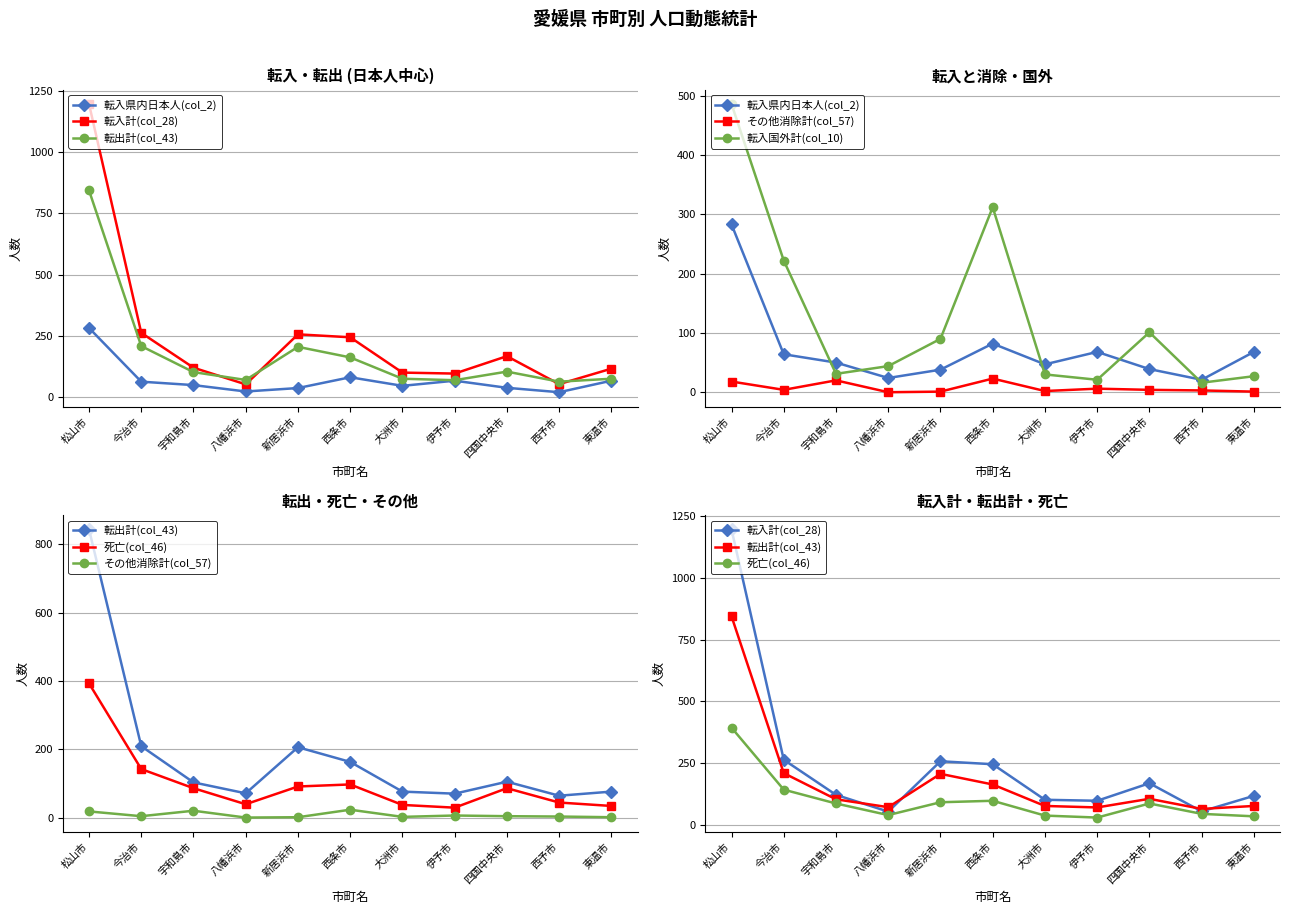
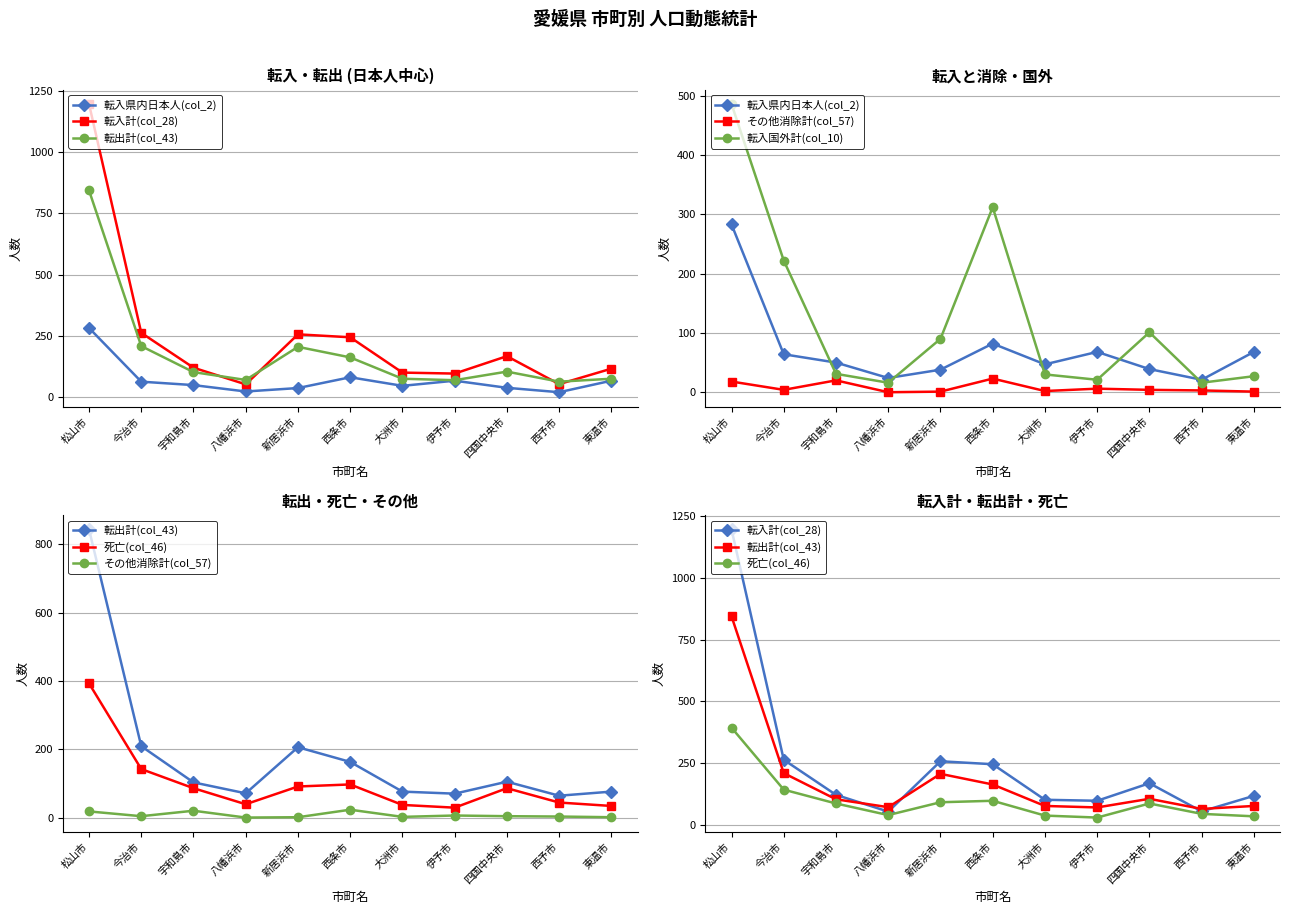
  {
    "転入・転出 (日本人中心)": {
      "転入県内日本人(col_2)": {
        "松山市": 280,
        "今治市": 60,
        "宇和島市": 50,
        "八幡浜市": 20,
        "新居浜市": 40,
        "西条市": 80,
        "大洲市": 50,
        "四国中央市": 40,
        "西予市": 20
      }
    },
    "転入と消除・国外": {
      "転入県内日本人(col_2)": {
        "松山市": 280,
        "今治市": 60,
        "宇和島市": 50,
        "八幡浜市": 20,
        "新居浜市": 40,
        "西条市": 80,
        "大洲市": 50,
        "伊予市": 70,
        "四国中央市": 40,
        "西予市": 20,
        "東温市": 70
      },
      "転入国外計(col_10)": {
        "今治市": 220,
        "宇和島市": 30,
-       "八幡浜市": 40,
+       "八幡浜市": 20,
        "新居浜市": 90,
        "西条市": 310,
        "大洲市": 30,
        "伊予市": 20,
        "四国中央市": 100,
        "西予市": 20,
        "東温市": 30
      }
    },
    "転出・死亡・その他": {
      "その他消除計(col_57)": {
        "松山市": 20,
        "今治市": 0,
        "宇和島市": 20,
        "八幡浜市": 0,
        "新居浜市": 0,
        "西条市": 20,
        "大洲市": 0,
        "伊予市": 10,
        "四国中央市": 0,
        "西予市": 0,
        "東温市": 0
      }
    },
    "転入計・転出計・死亡": {
      "転入計(col_28)": {
        "今治市": 260,
        "宇和島市": 120,
        "八幡浜市": 50,
        "新居浜市": 260,
        "西条市": 250,
        "大洲市": 100,
        "伊予市": 100,
        "四国中央市": 170,
        "東温市": 120
      },
      "転出計(col_43)": {
        "松山市": 840,
        "今治市": 210,
        "宇和島市": 100,
        "八幡浜市": 70,
        "新居浜市": 210,
        "西条市": 160,
        "大洲市": 80,
        "伊予市": 70,
        "四国中央市": 110,
        "東温市": 80
      },
      "死亡(col_46)": {
        "松山市": 390,
        "今治市": 140,
        "宇和島市": 90,
        "八幡浜市": 40,
        "新居浜市": 90,
        "西条市": 100,
        "大洲市": 40,
        "伊予市": 30,
        "四国中央市": 90,
        "東温市": 30
      }
    }
  }
